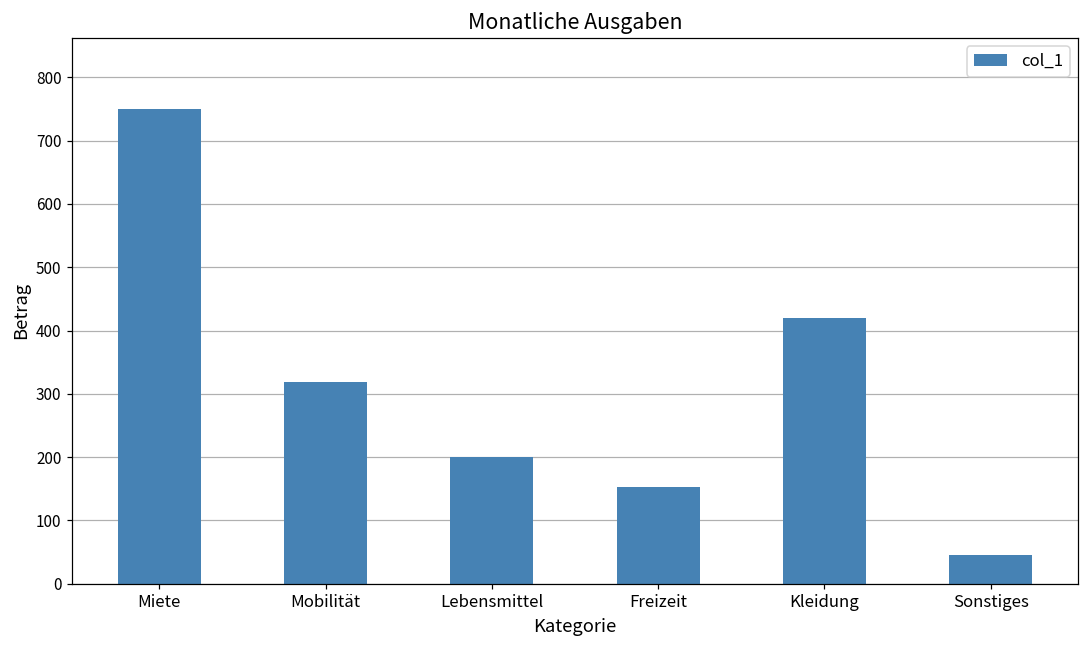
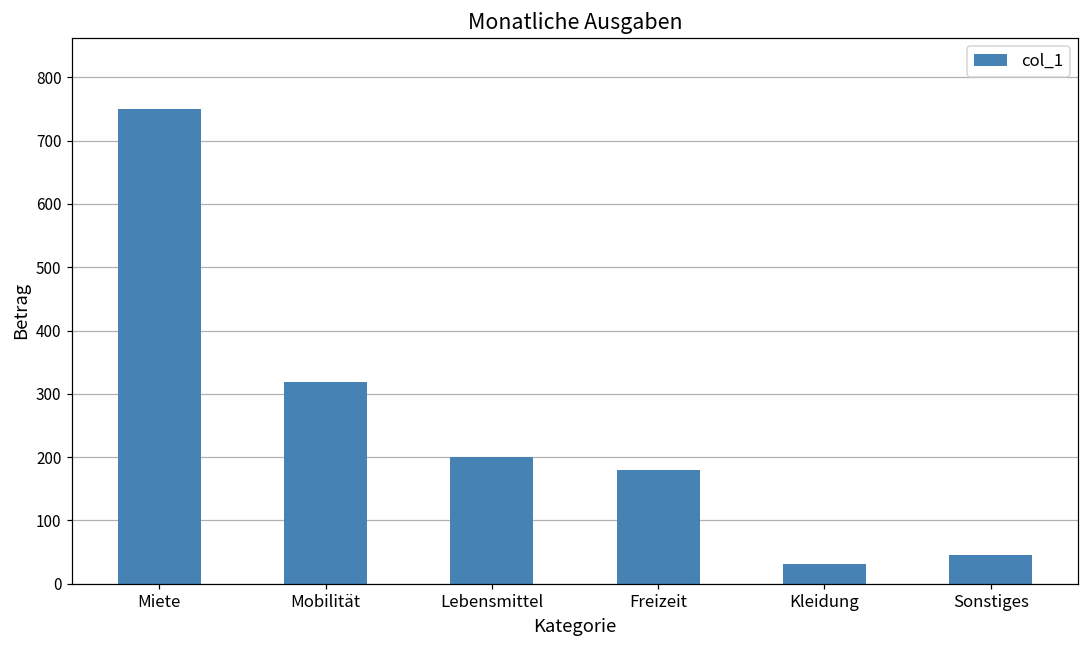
  {
    "Miete": 750,
    "Mobilität": 320,
    "Lebensmittel": 200,
-   "Freizeit": 150,
-   "Kleidung": 420,
+   "Freizeit": 180,
+   "Kleidung": 30,
    "Sonstiges": 50
  }
